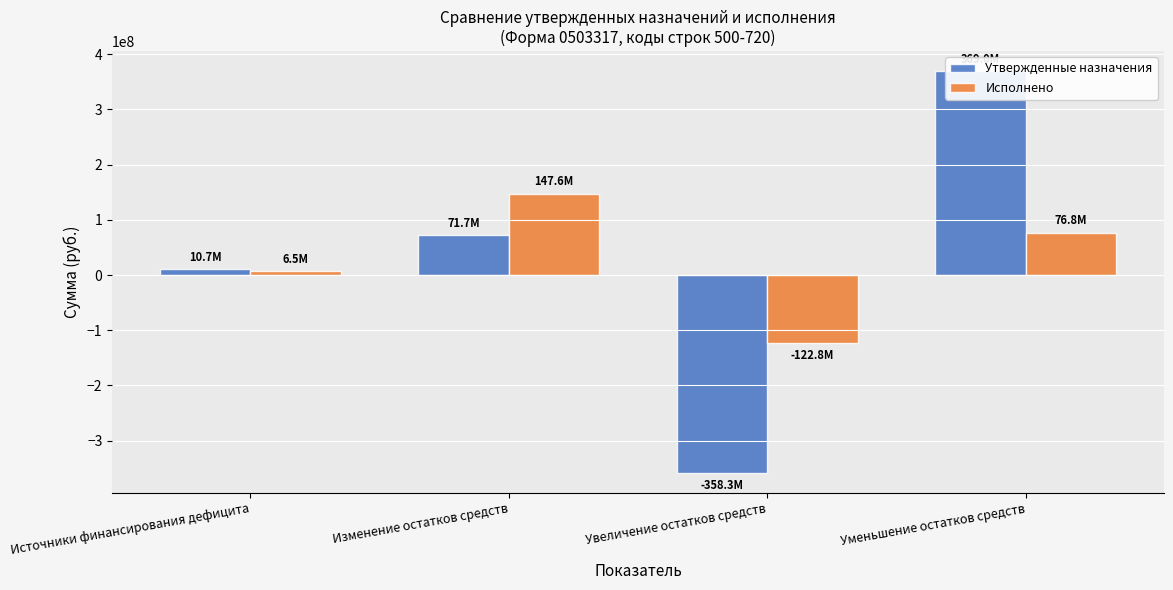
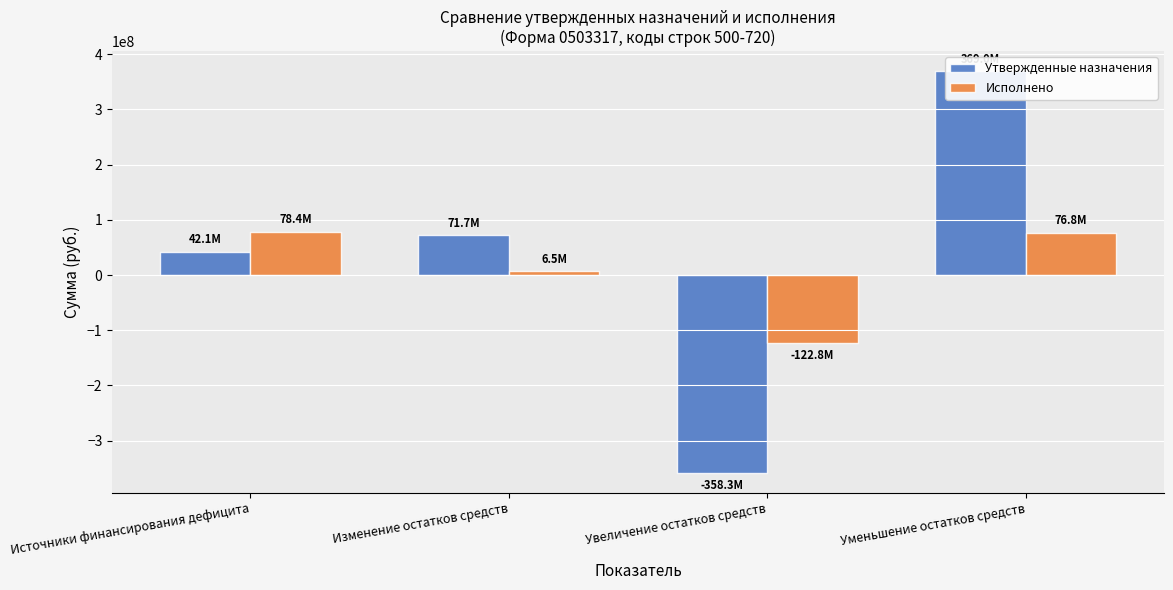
  {
    "Утвержденные назначения": {
-     "Источники финансирования дефицита": "10.7M",
+     "Источники финансирования дефицита": "42.1M",
      "Изменение остатков средств": "71.7M",
      "Увеличение остатков средств": "-358.3M"
    },
    "Исполнено": {
-     "Источники финансирования дефицита": "6.5M",
-     "Изменение остатков средств": "147.6M",
+     "Источники финансирования дефицита": "78.4M",
+     "Изменение остатков средств": "6.5M",
      "Увеличение остатков средств": "-122.8M",
      "Уменьшение остатков средств": "76.8M"
    }
  }
